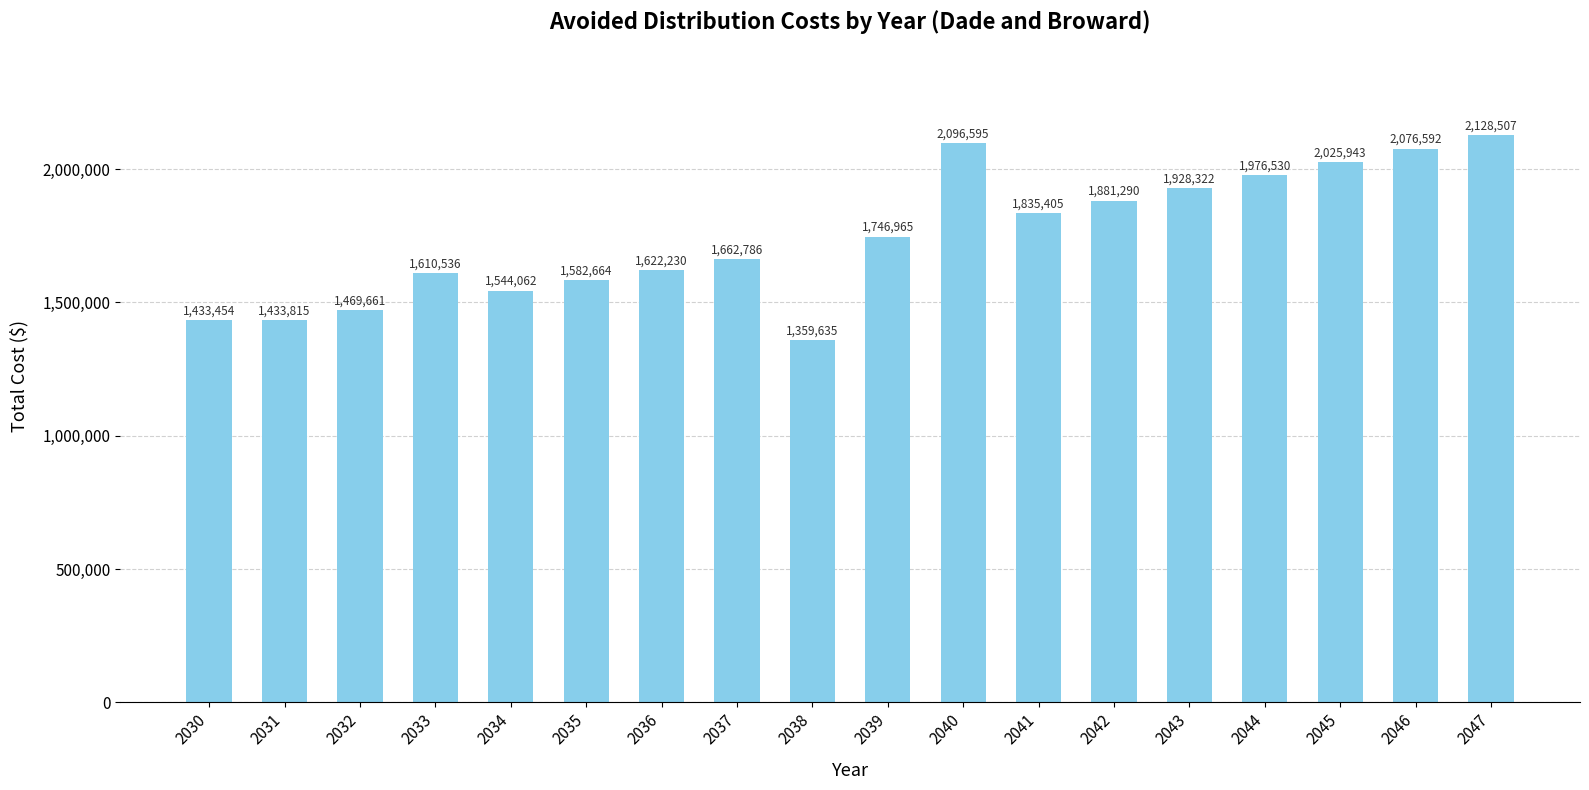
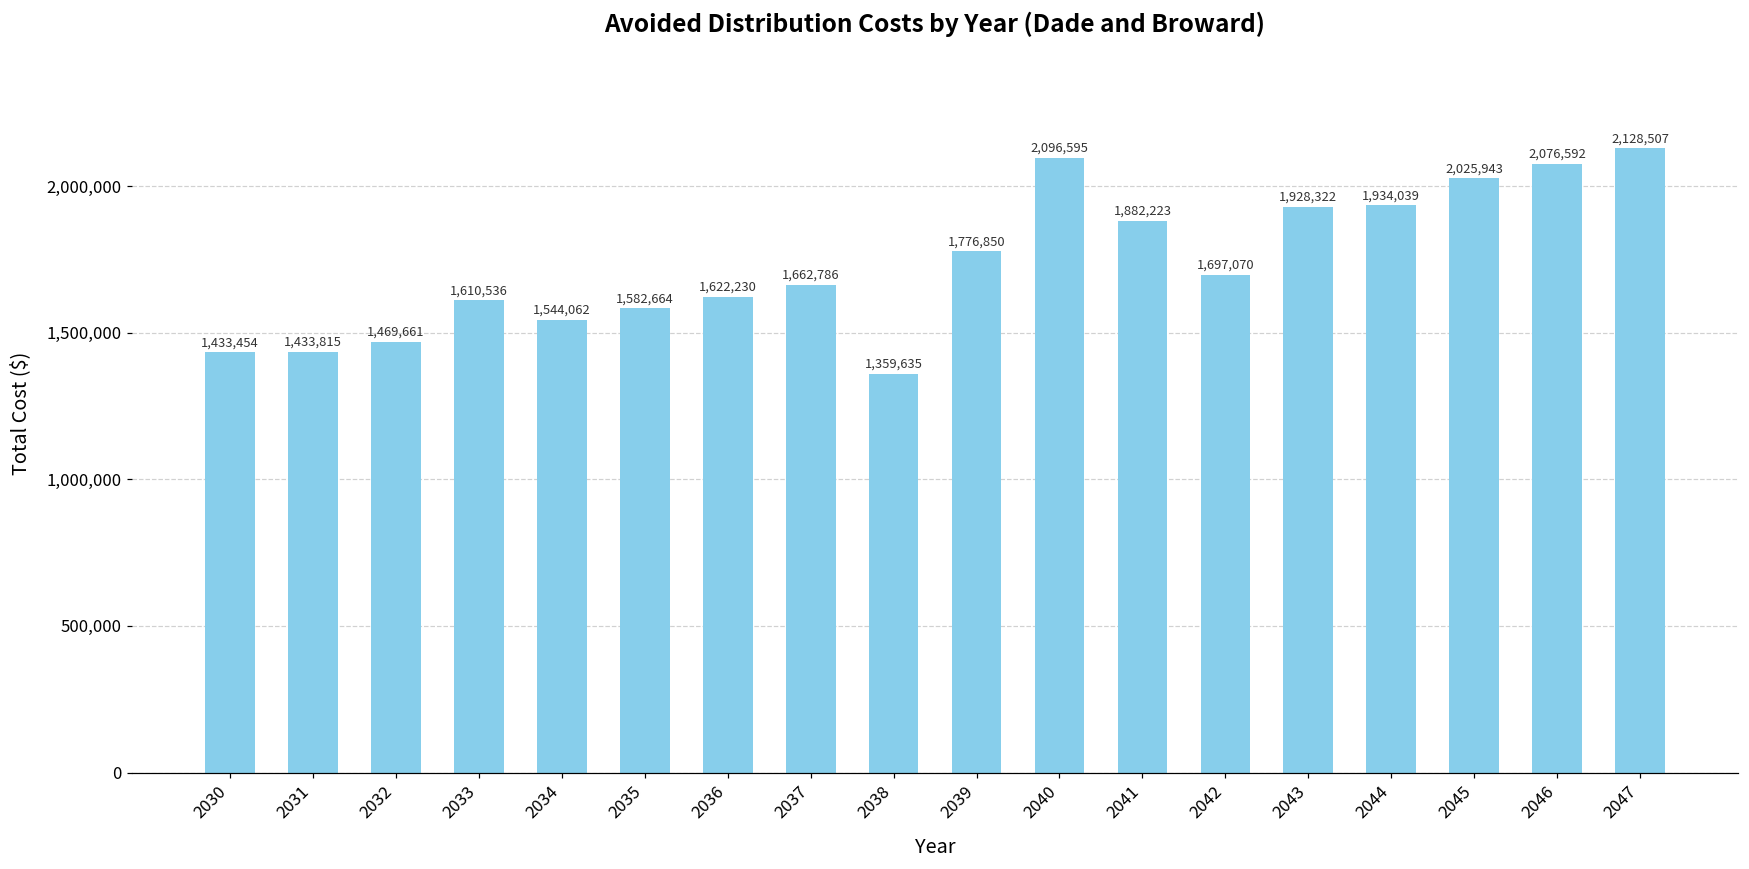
  {
    "2030": "1,433,454",
    "2031": "1,433,815",
    "2032": "1,469,661",
    "2033": "1,610,536",
    "2034": "1,544,062",
    "2035": "1,582,664",
    "2036": "1,622,230",
    "2037": "1,662,786",
    "2038": "1,359,635",
-   "2039": "1,746,965",
+   "2039": "1,776,850",
    "2040": "2,096,595",
-   "2041": "1,835,405",
-   "2042": "1,881,290",
+   "2041": "1,882,223",
+   "2042": "1,697,070",
    "2043": "1,928,322",
-   "2044": "1,976,530",
+   "2044": "1,934,039",
    "2045": "2,025,943",
    "2046": "2,076,592",
    "2047": "2,128,507"
  }
